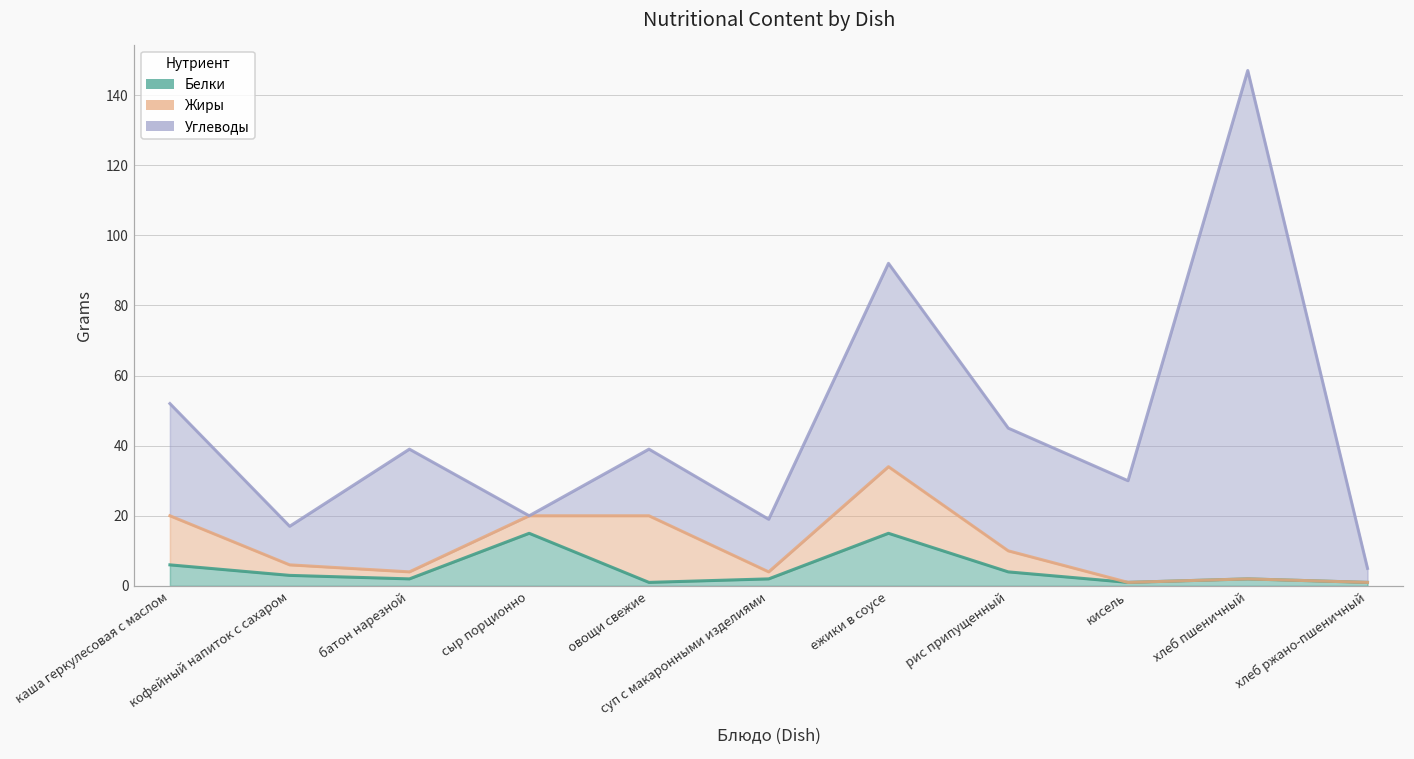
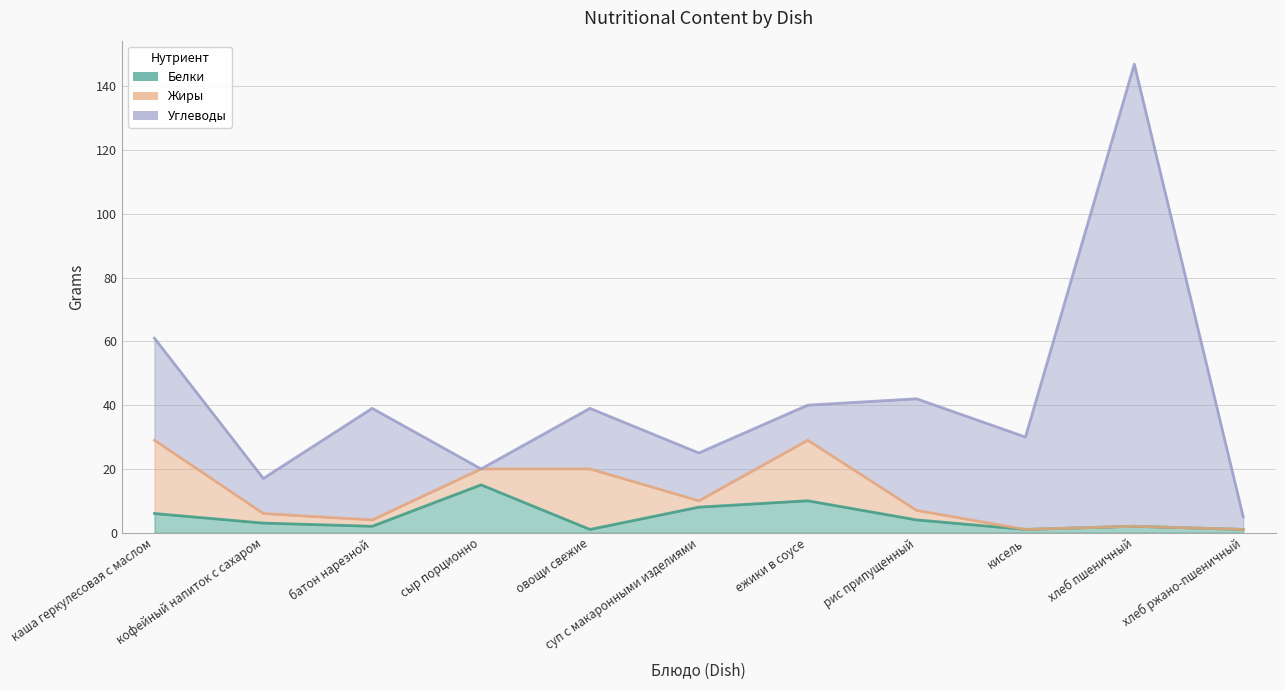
  {
    "Белки": {
      "каша геркулесовая с маслом": 6,
      "кофейный напиток с сахаром": 3,
      "батон нарезной": 2,
      "сыр порционно": 15,
      "овощи свежие": 1,
-     "суп с макаронными изделиями": 2,
-     "ежики в соусе": 15,
+     "суп с макаронными изделиями": 8,
+     "ежики в соусе": 10,
      "рис припущенный": 4
    },
    "Жиры": {
-     "каша геркулесовая с маслом": 14,
+     "каша геркулесовая с маслом": 23,
      "кофейный напиток с сахаром": 3,
      "батон нарезной": 2,
      "овощи свежие": 19,
      "суп с макаронными изделиями": 2,
      "ежики в соусе": 19,
-     "рис припущенный": 6
+     "рис припущенный": 3
    },
    "Углеводы": {
      "каша геркулесовая с маслом": 32,
      "кофейный напиток с сахаром": 11,
      "батон нарезной": 35,
      "овощи свежие": 19,
      "суп с макаронными изделиями": 15,
-     "ежики в соусе": 58,
+     "ежики в соусе": 11,
      "рис припущенный": 35,
      "кисель": 29,
      "хлеб пшеничный": 145,
      "хлеб ржано-пшеничный": 4
    }
  }
